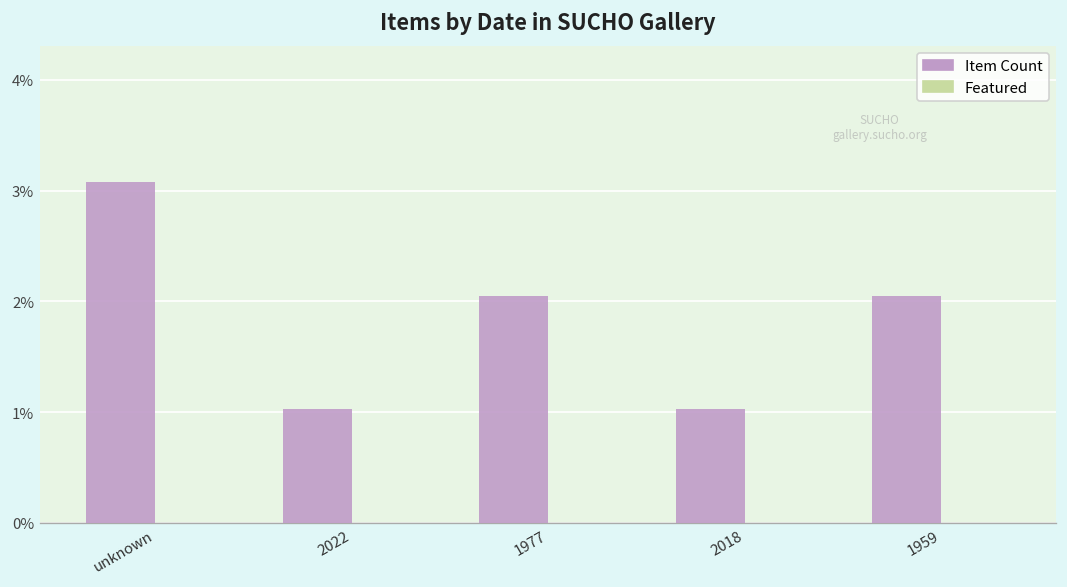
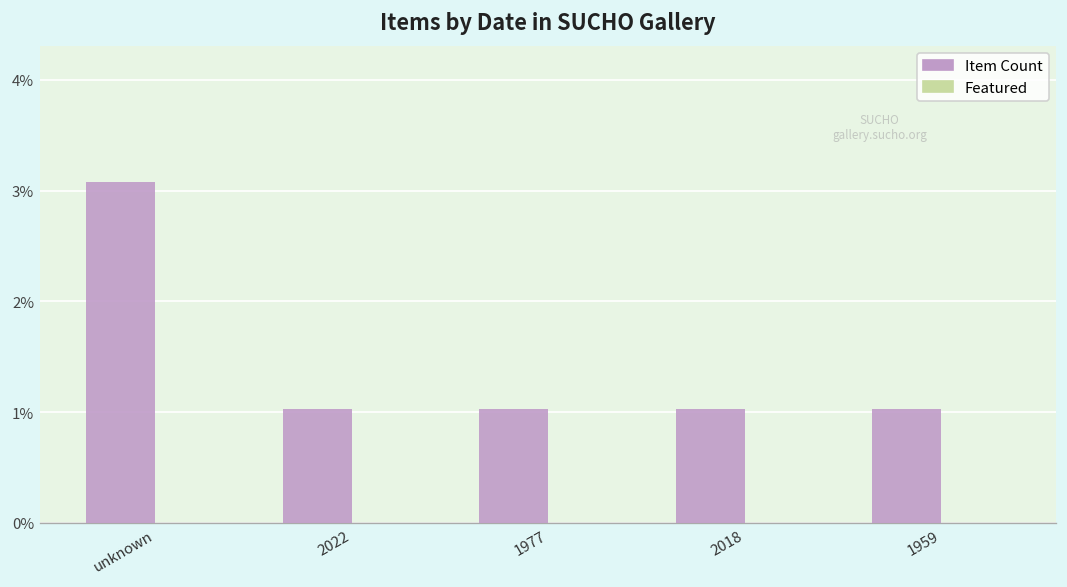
  {
    "Item Count": {
      "unknown": "3%",
      "2022": "1%",
-     "1977": "2%",
+     "1977": "1%",
      "2018": "1%",
-     "1959": "2%"
+     "1959": "1%"
    },
    "Featured": {
      "unknown": "0%",
      "2022": "0%",
      "1977": "0%",
      "2018": "0%",
      "1959": "0%"
    }
  }
